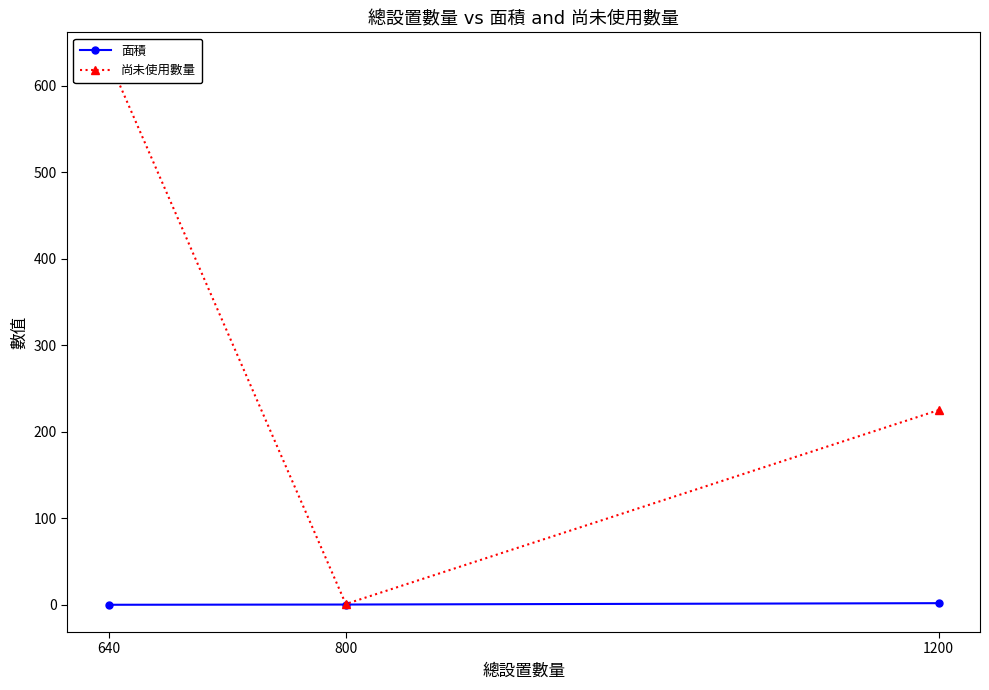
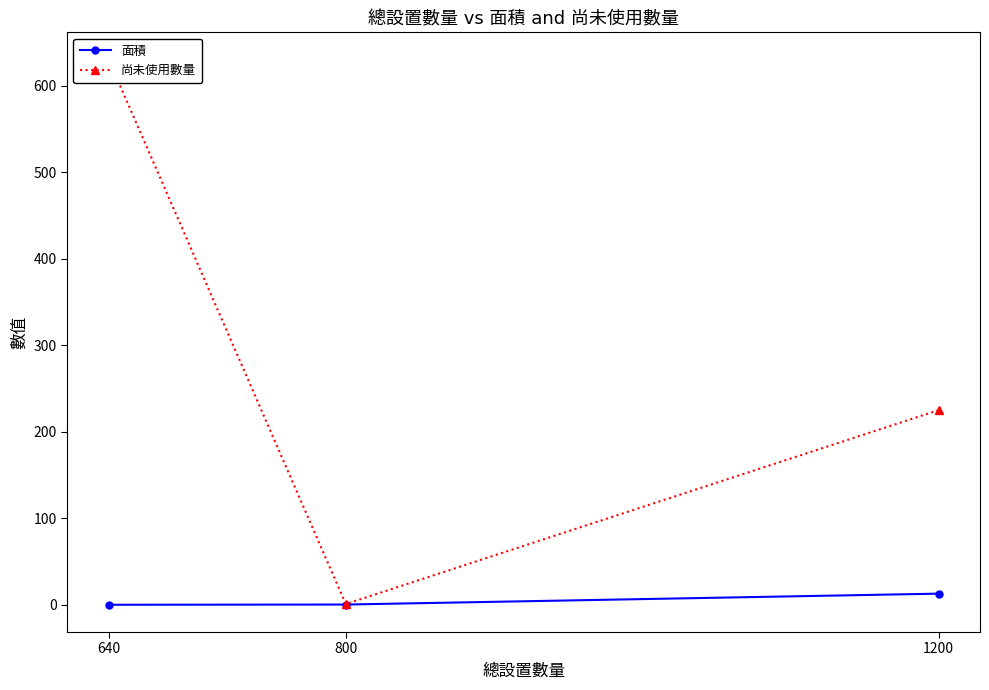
  {
    "面積": {
      "640": 0,
-     "1200": 0
+     "1200": 10
    },
    "尚未使用數量": {
      "1200": 230
    }
  }
